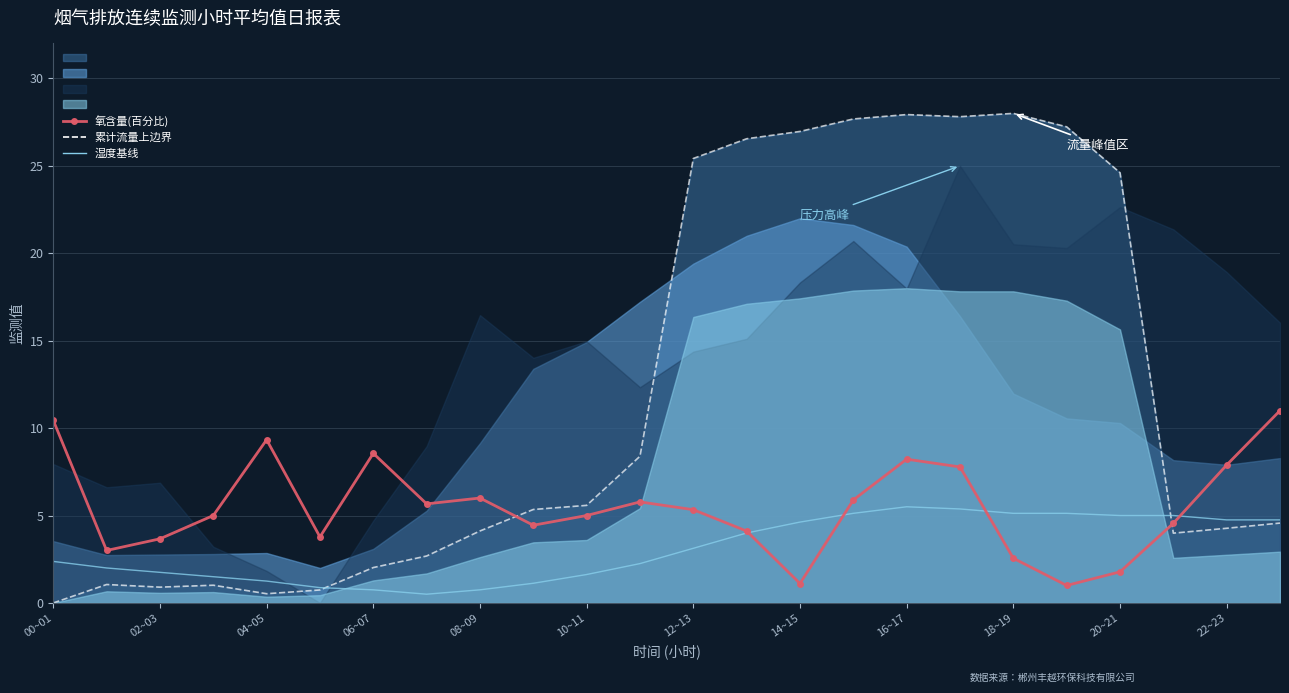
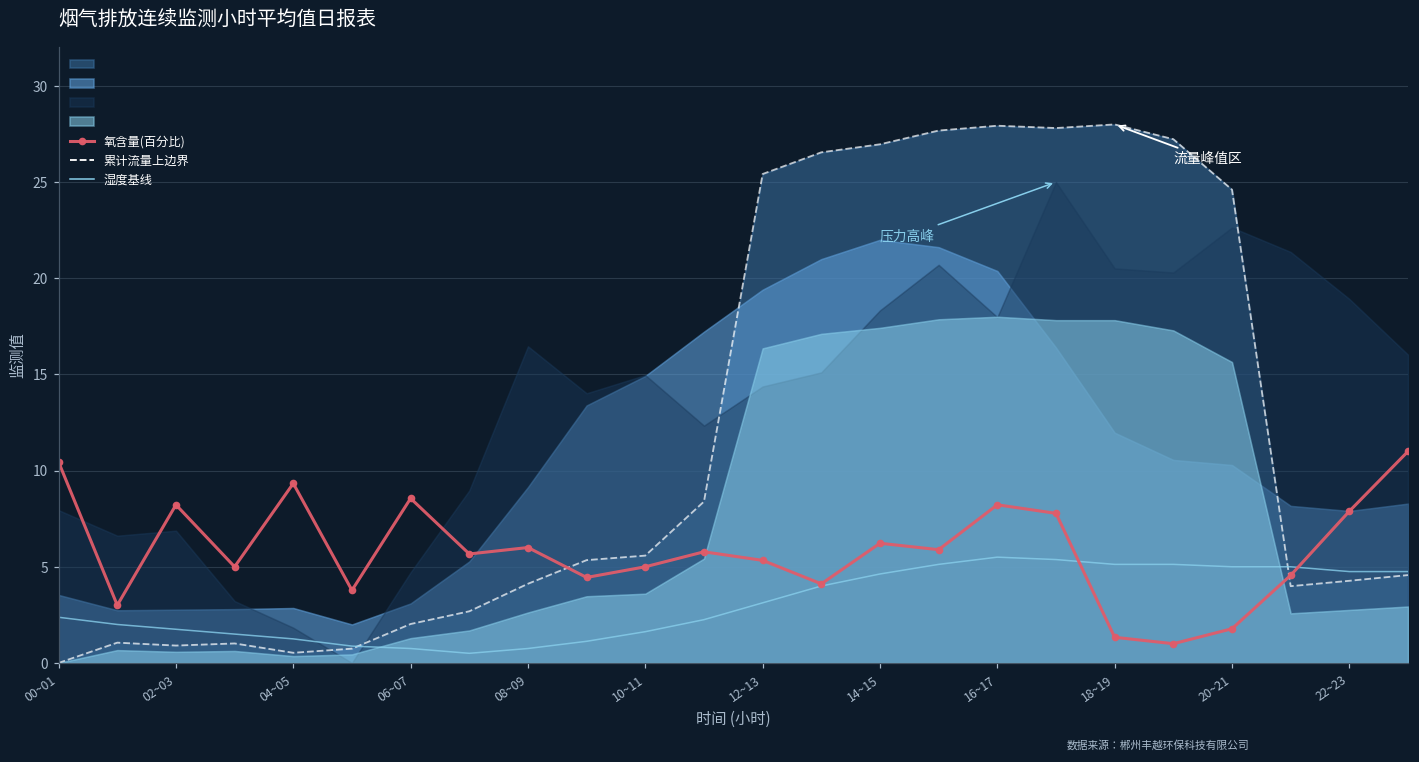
  {
    "氧含量(百分比)": {
      "00~01": 10.4,
-     "02~03": 3.7,
+     "02~03": 8.2,
      "04~05": 9.3,
      "06~07": 8.6,
      "08~09": 6.0,
      "10~11": 5.0,
      "12~13": 5.3,
-     "14~15": 1.1,
+     "14~15": 6.2,
      "16~17": 8.2,
-     "18~19": 2.6,
+     "18~19": 1.3,
      "20~21": 1.8
    }
  }
